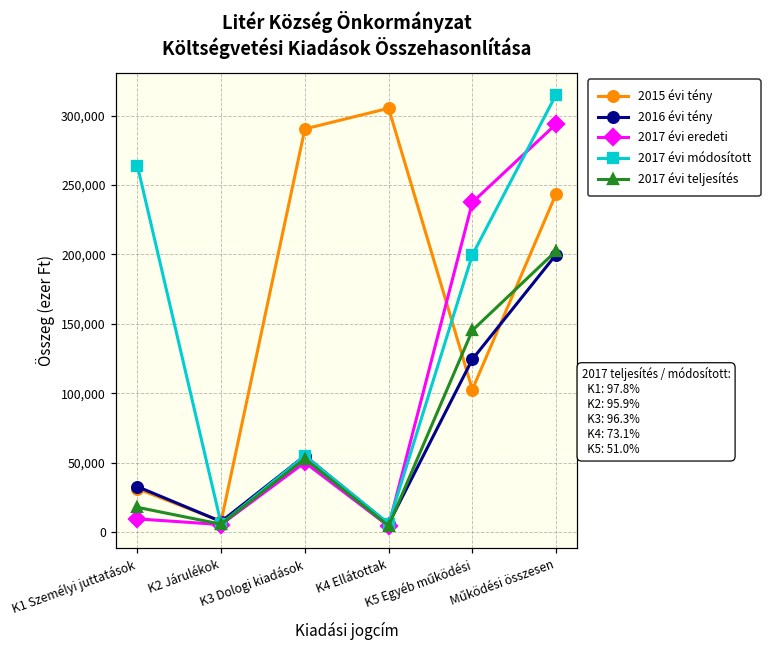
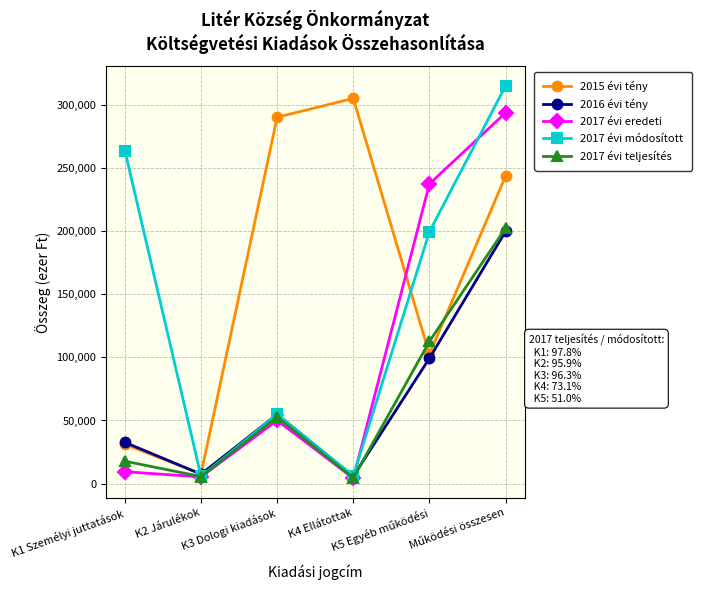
  {
    "2015 évi tény": {
      "K3 Dologi kiadások": "290,000",
      "K4 Ellátottak": "305,000",
      "K5 Egyéb működési": "103,000",
      "Működési összesen": "244,000"
    },
    "2016 évi tény": {
-     "K5 Egyéb működési": "124,000",
+     "K5 Egyéb működési": "99,000",
      "Működési összesen": "200,000"
    },
    "2017 évi eredeti": {
      "K1 Személyi juttatások": "9,000",
      "K3 Dologi kiadások": "50,000",
      "K5 Egyéb működési": "238,000",
      "Működési összesen": "294,000"
    },
    "2017 évi módosított": {
      "K1 Személyi juttatások": "264,000",
      "K5 Egyéb működési": "200,000",
      "Működési összesen": "315,000"
    },
    "2017 évi teljesítés": {
      "K1 Személyi juttatások": "18,000",
      "K3 Dologi kiadások": "53,000",
-     "K5 Egyéb működési": "145,000",
+     "K5 Egyéb működési": "113,000",
      "Működési összesen": "203,000"
    }
  }
